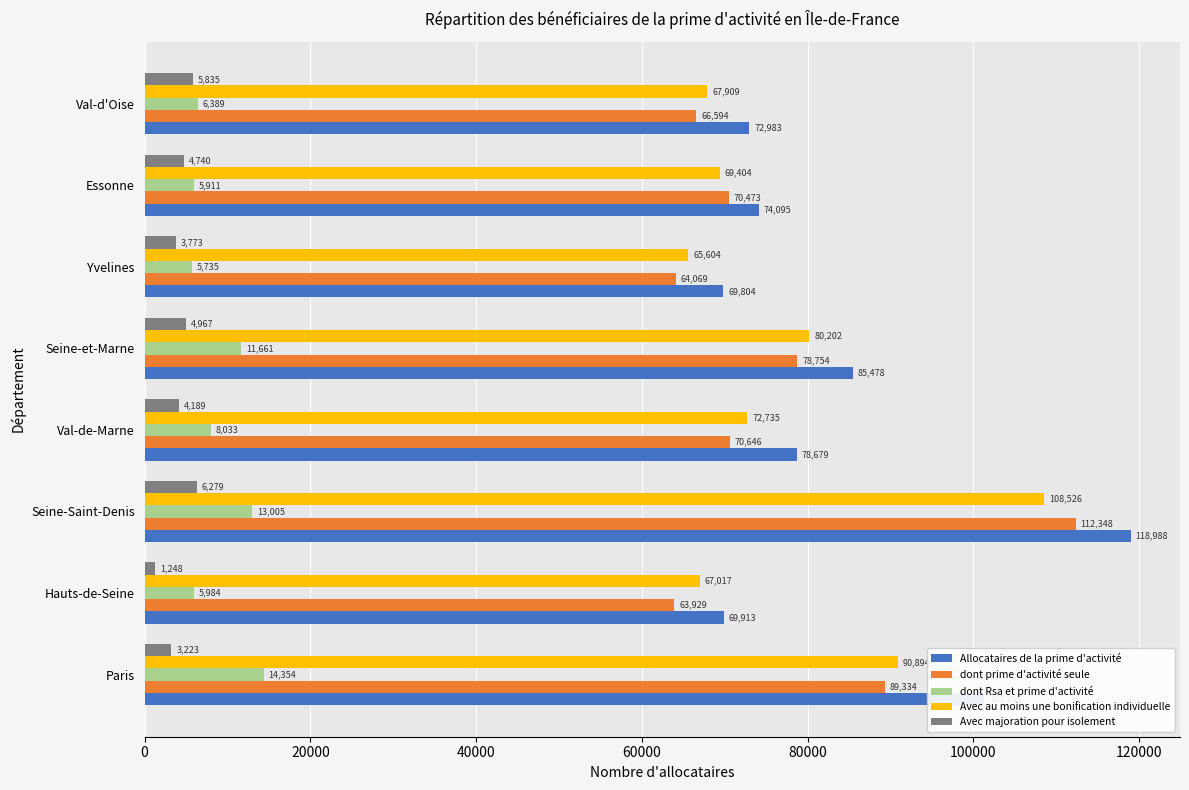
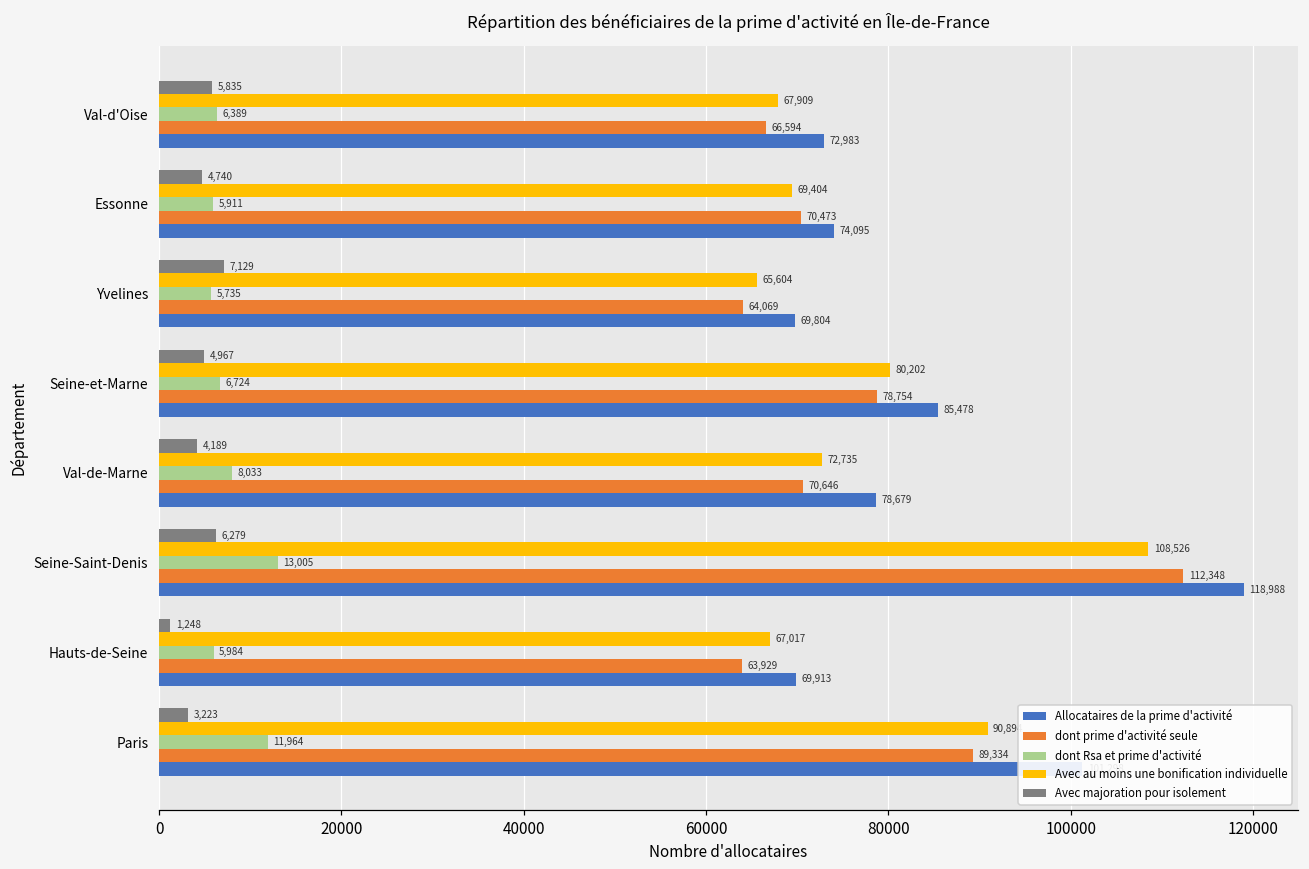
  {
    "Allocataires de la prime d'activité": {
      "Val-d'Oise": "72,983",
      "Essonne": "74,095",
      "Yvelines": "69,804",
      "Seine-et-Marne": "85,478",
      "Val-de-Marne": "78,679",
      "Seine-Saint-Denis": "118,988",
      "Hauts-de-Seine": "69,913"
    },
    "dont prime d'activité seule": {
      "Val-d'Oise": "66,594",
      "Essonne": "70,473",
      "Yvelines": "64,069",
      "Seine-et-Marne": "78,754",
      "Val-de-Marne": "70,646",
      "Seine-Saint-Denis": "112,348",
      "Hauts-de-Seine": "63,929",
      "Paris": "89,334"
    },
    "dont Rsa et prime d'activité": {
      "Val-d'Oise": "6,389",
      "Essonne": "5,911",
      "Yvelines": "5,735",
-     "Seine-et-Marne": "11,661",
+     "Seine-et-Marne": "6,724",
      "Val-de-Marne": "8,033",
      "Seine-Saint-Denis": "13,005",
      "Hauts-de-Seine": "5,984",
-     "Paris": "14,354"
+     "Paris": "11,964"
    },
    "Avec au moins une bonification individuelle": {
      "Val-d'Oise": "67,909",
      "Essonne": "69,404",
      "Yvelines": "65,604",
      "Seine-et-Marne": "80,202",
      "Val-de-Marne": "72,735",
      "Seine-Saint-Denis": "108,526",
      "Hauts-de-Seine": "67,017"
    },
    "Avec majoration pour isolement": {
      "Val-d'Oise": "5,835",
      "Essonne": "4,740",
-     "Yvelines": "3,773",
+     "Yvelines": "7,129",
      "Seine-et-Marne": "4,967",
      "Val-de-Marne": "4,189",
      "Seine-Saint-Denis": "6,279",
      "Hauts-de-Seine": "1,248",
      "Paris": "3,223"
    }
  }
